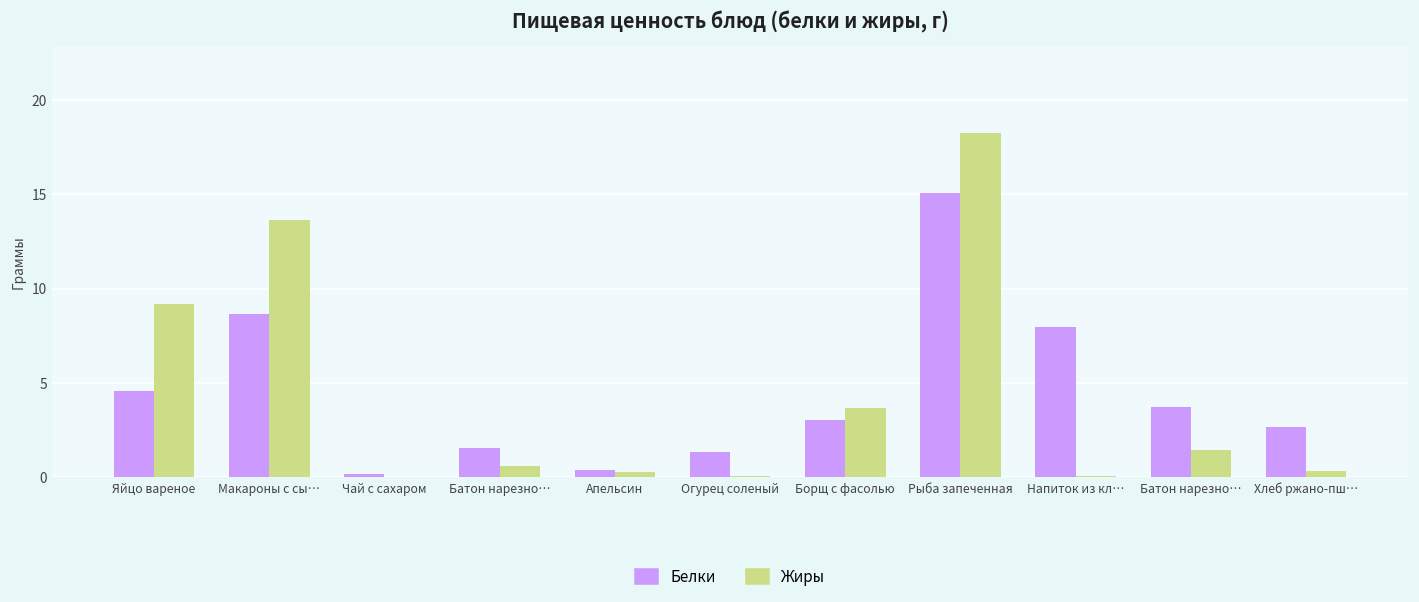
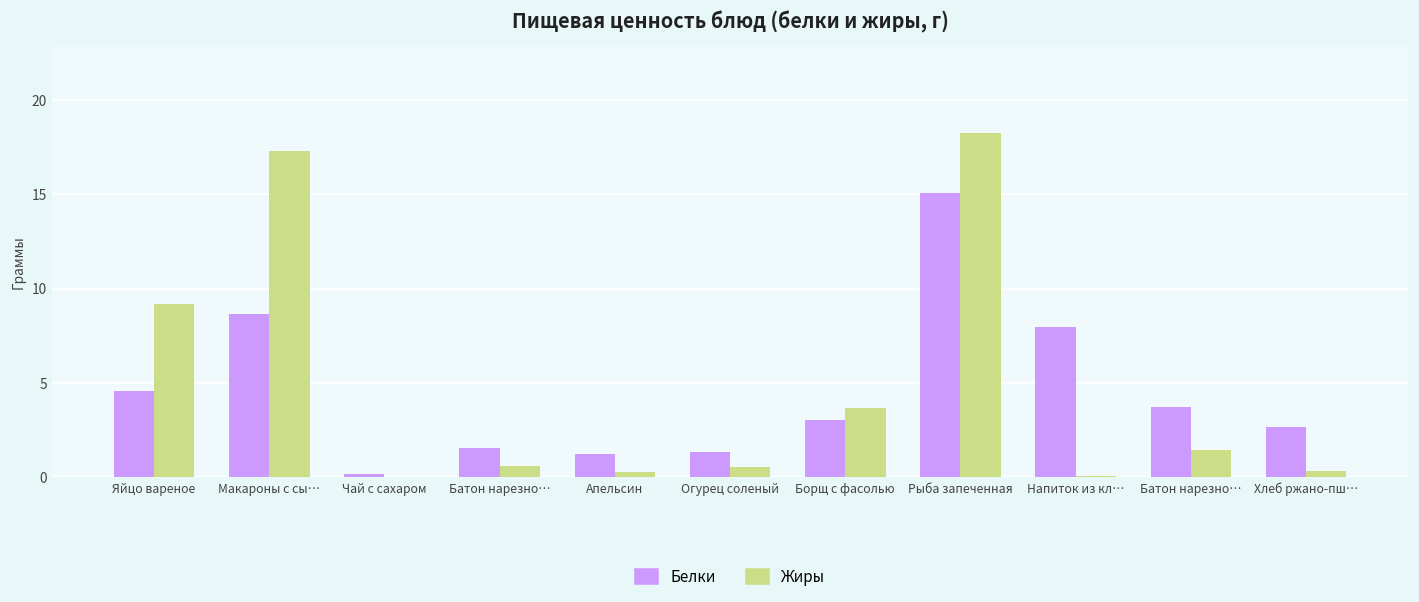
  {
    "Белки": {
      "Яйцо вареное": 4.6,
      "Макароны с сы…": 8.7,
      "Чай с сахаром": 0.2,
-     "Апельсин": 0.4,
+     "Апельсин": 1.2,
      "Огурец соленый": 1.3,
      "Борщ с фасолью": 3.0,
      "Рыба запеченная": 15.1,
      "Напиток из кл…": 8.0,
      "Хлеб ржано-пш…": 2.7
    },
    "Жиры": {
      "Яйцо вареное": 9.2,
-     "Макароны с сы…": 13.7,
+     "Макароны с сы…": 17.3,
      "Чай с сахаром": 0.0,
      "Апельсин": 0.3,
-     "Огурец соленый": 0.1,
+     "Огурец соленый": 0.6,
      "Борщ с фасолью": 3.7,
      "Рыба запеченная": 18.3,
      "Хлеб ржано-пш…": 0.4
    }
  }
